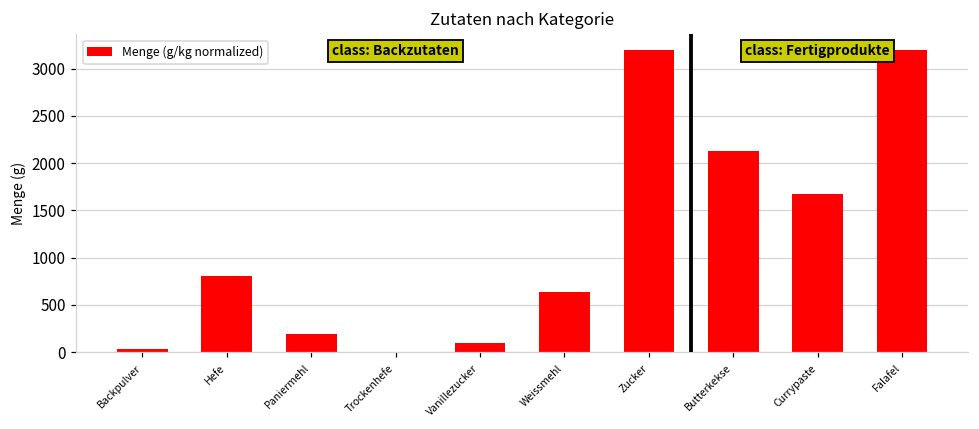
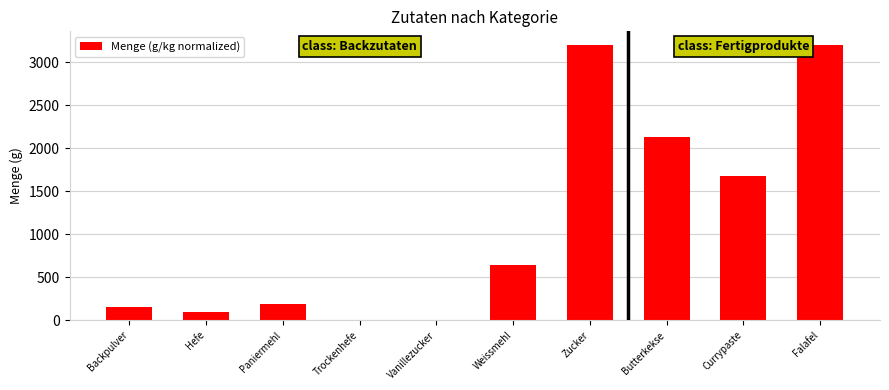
  {
-   "Backpulver": 0,
-   "Hefe": 800,
+   "Backpulver": 200,
+   "Hefe": 100,
    "Paniermehl": 200,
-   "Vanillezucker": 100,
+   "Vanillezucker": 0,
    "Weissmehl": 600,
    "Zucker": 3200,
    "Butterkekse": 2100,
    "Currypaste": 1700,
    "Falafel": 3200
  }
